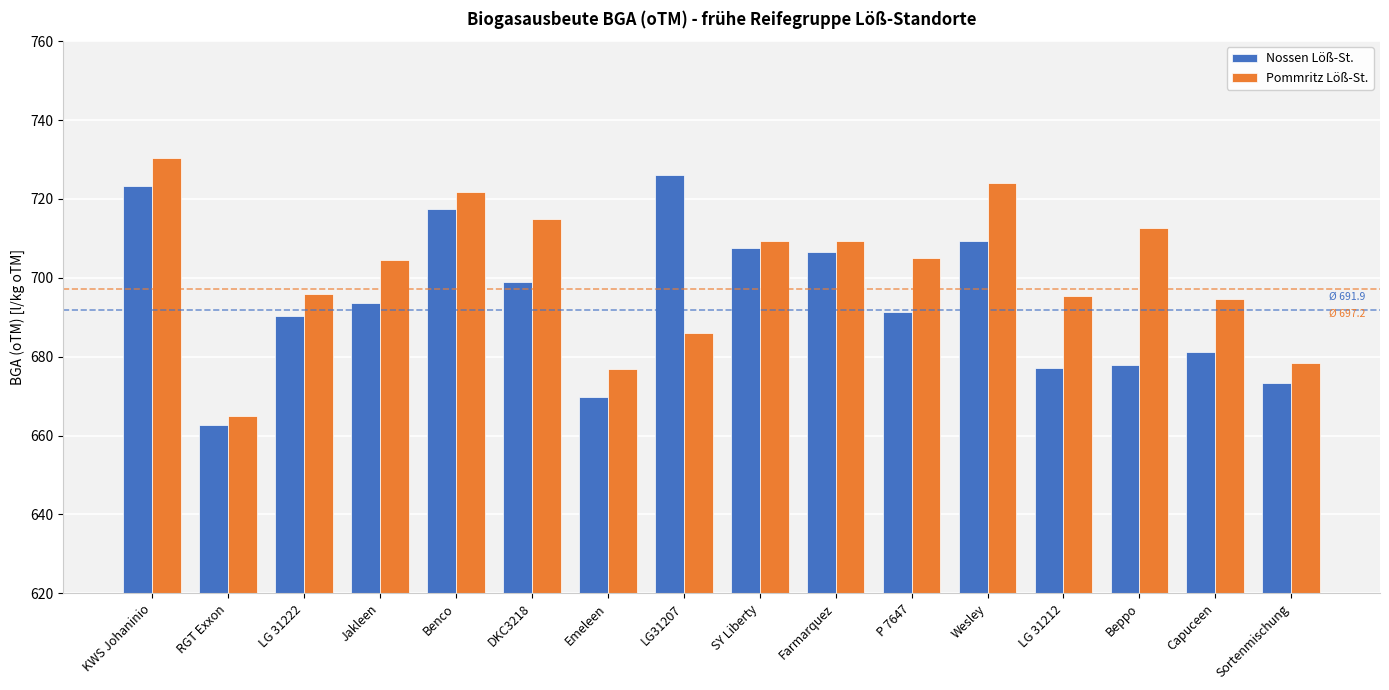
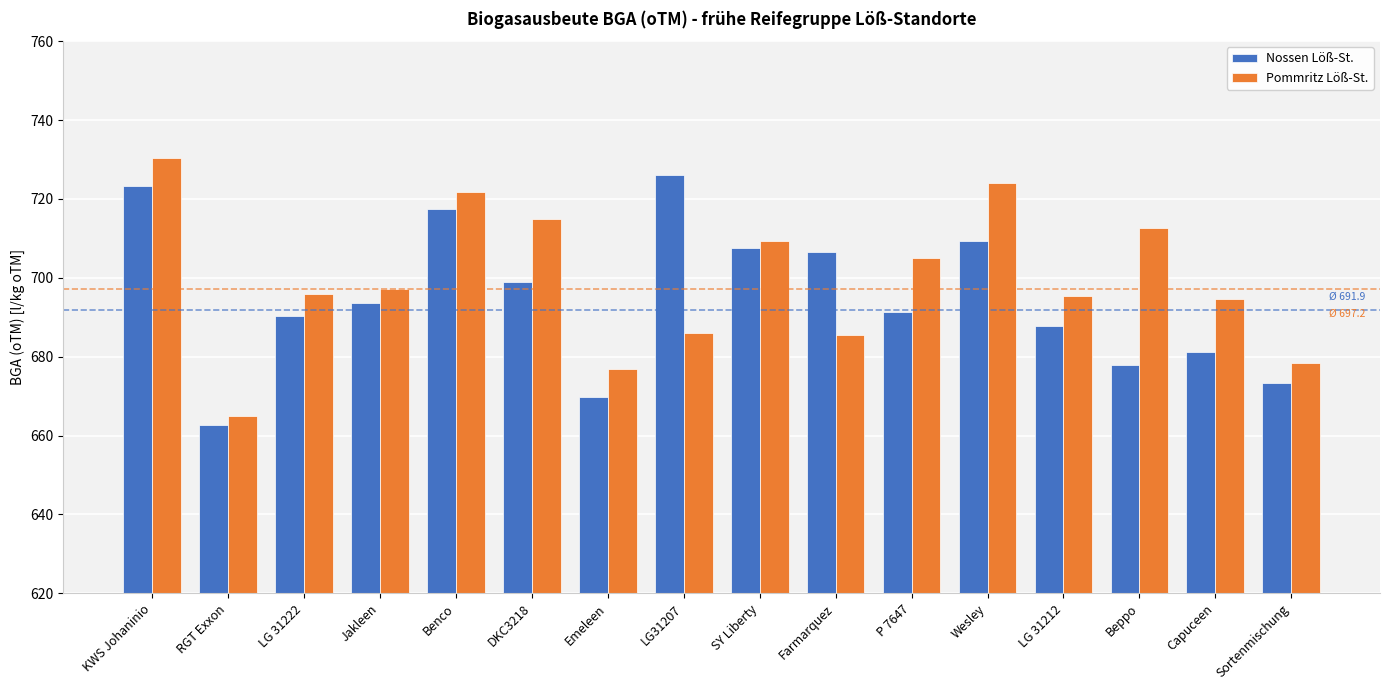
  {
    "Nossen Löß-St.": {
      "KWS Johaninio": 723,
      "RGT Exxon": 663,
      "LG 31222": 690,
      "Jakleen": 694,
      "Benco": 718,
      "DKC3218": 699,
      "Emeleen": 670,
      "LG31207": 726,
      "SY Liberty": 708,
      "Farmarquez": 707,
      "P 7647": 691,
      "Wesley": 709,
-     "LG 31212": 677,
+     "LG 31212": 688,
      "Beppo": 678,
      "Capuceen": 681,
      "Sortenmischung": 673
    },
    "Pommritz Löß-St.": {
      "KWS Johaninio": 731,
      "RGT Exxon": 665,
      "LG 31222": 696,
-     "Jakleen": 705,
+     "Jakleen": 697,
      "Benco": 722,
      "DKC3218": 715,
      "Emeleen": 677,
      "LG31207": 686,
      "SY Liberty": 709,
-     "Farmarquez": 709,
+     "Farmarquez": 685,
      "P 7647": 705,
      "Wesley": 724,
      "LG 31212": 696,
      "Beppo": 713,
      "Capuceen": 695,
      "Sortenmischung": 679
    }
  }
